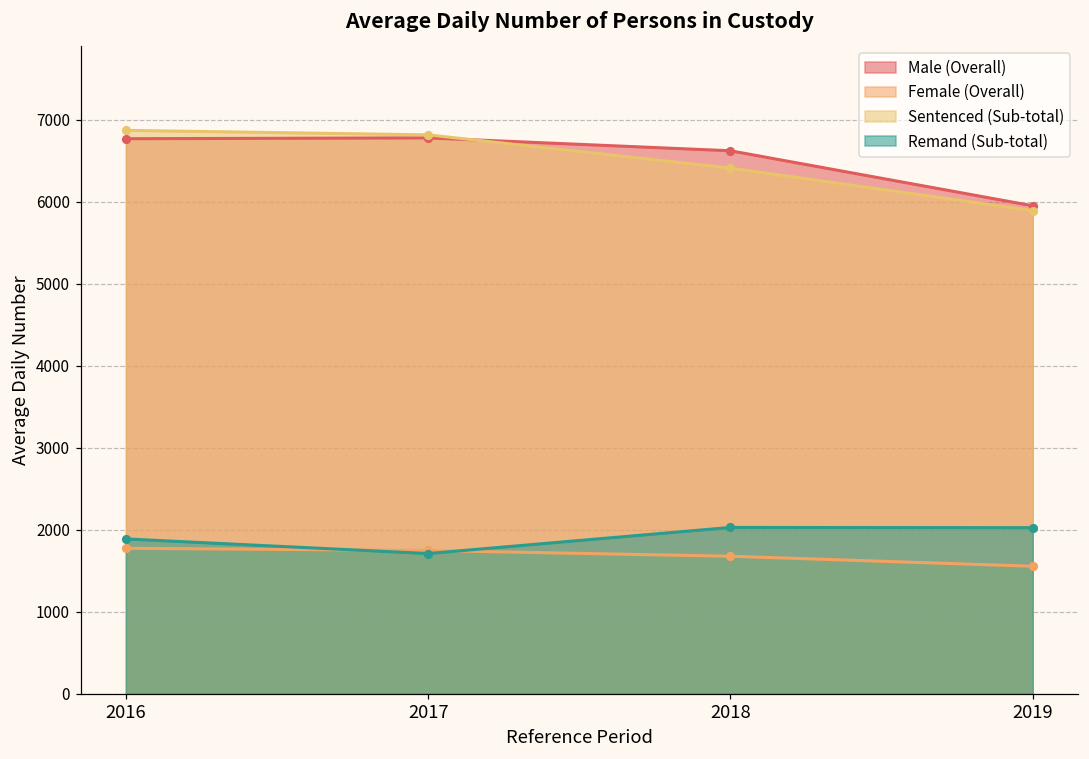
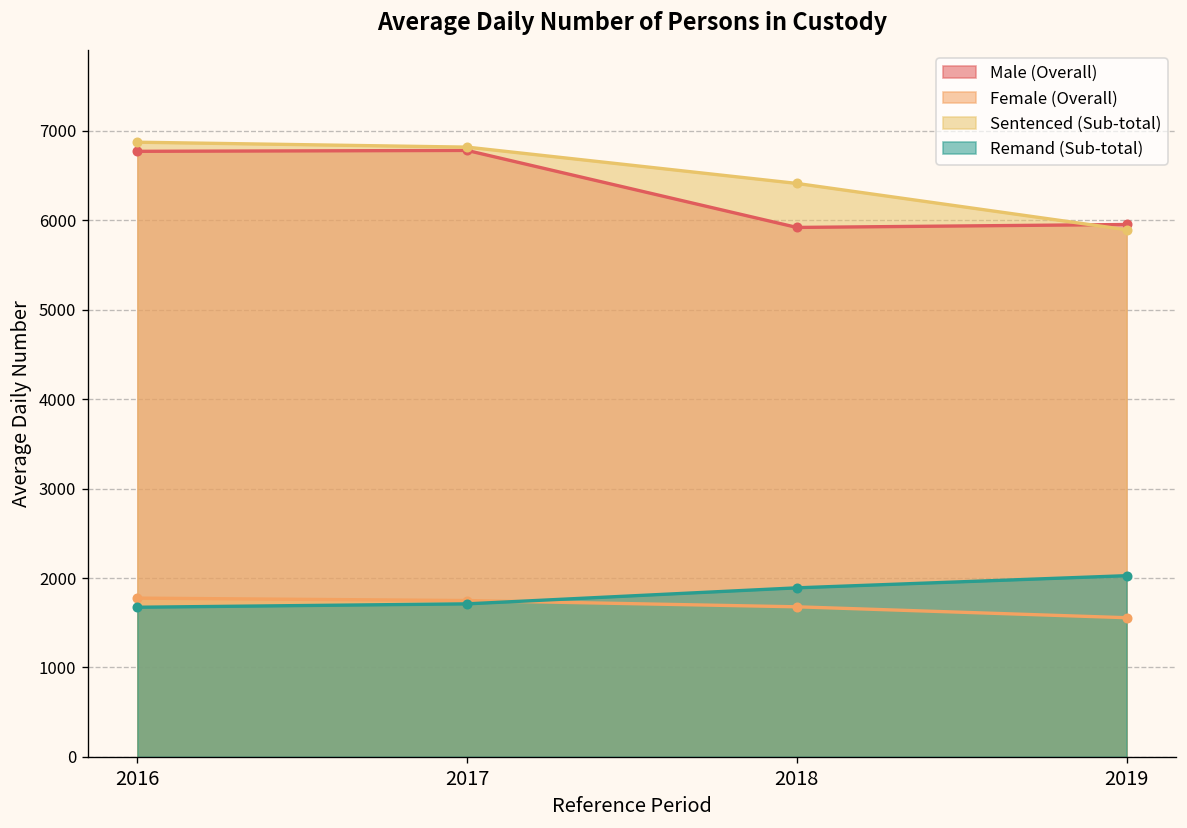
  {
    "Male (Overall)": {
      "2016": 6800,
      "2017": 6800,
-     "2018": 6600,
+     "2018": 5900,
      "2019": 6000
    },
    "Remand (Sub-total)": {
-     "2016": 1900,
+     "2016": 1700,
      "2017": 1700,
-     "2018": 2000,
+     "2018": 1900,
      "2019": 2000
    }
  }
